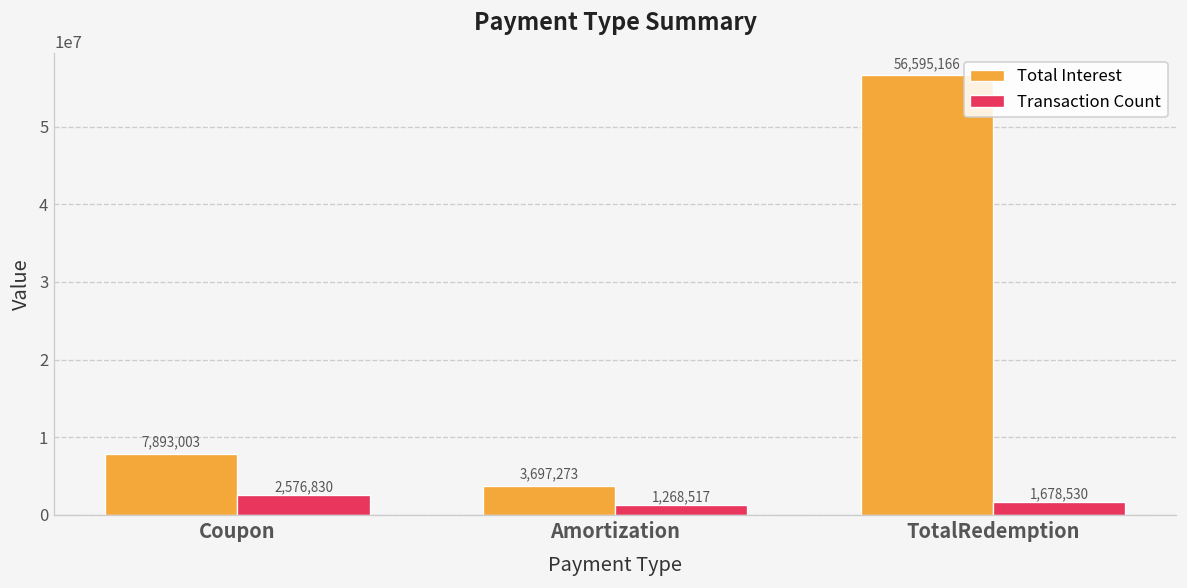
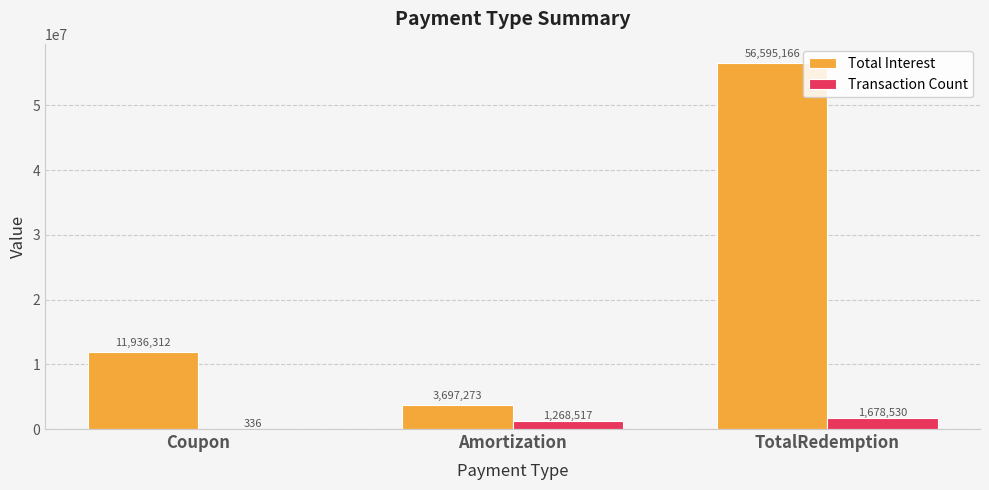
  {
    "Total Interest": {
-     "Coupon": "7,893,003",
+     "Coupon": "11,936,312",
      "Amortization": "3,697,273",
      "TotalRedemption": "56,595,166"
    },
    "Transaction Count": {
-     "Coupon": "2,576,830",
+     "Coupon": "336",
      "Amortization": "1,268,517",
      "TotalRedemption": "1,678,530"
    }
  }
